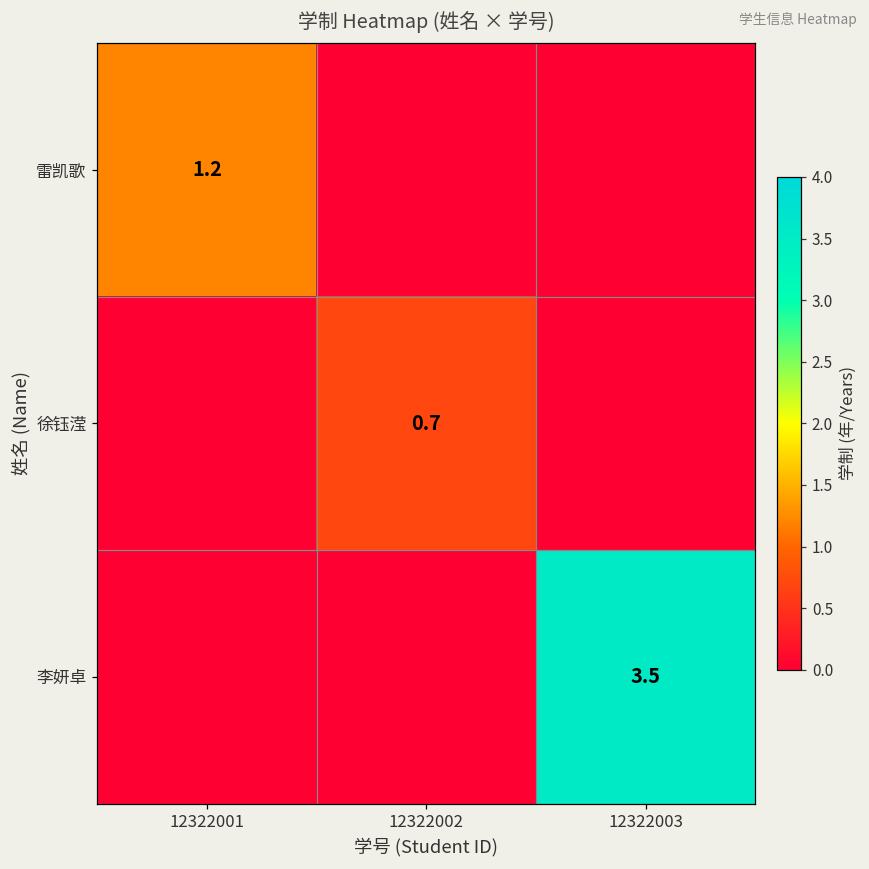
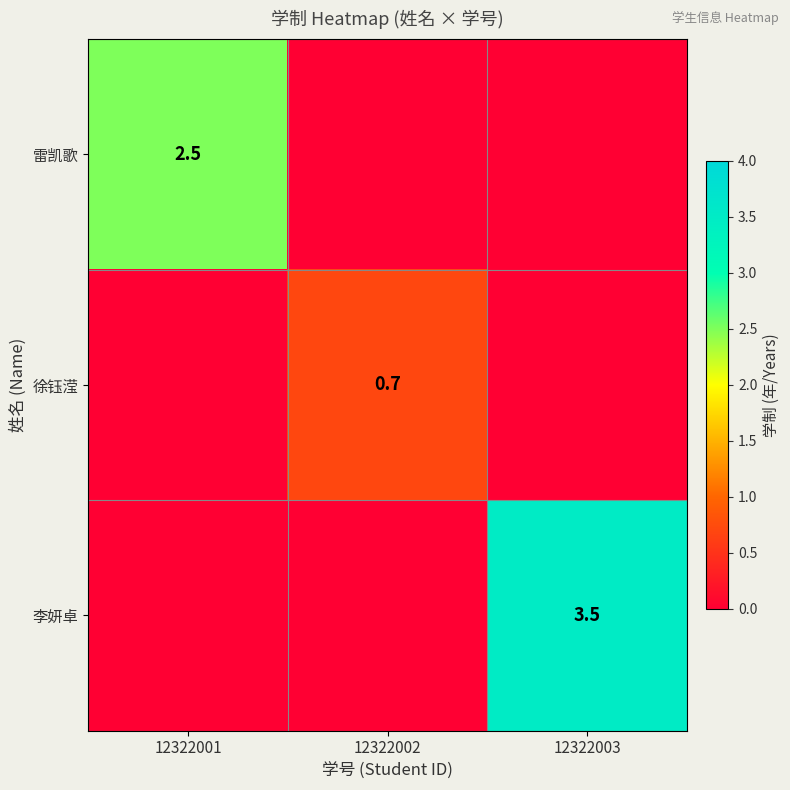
  {
    "雷凯歌": {
-     "12322001": 1.2
+     "12322001": 2.5
    },
    "徐钰滢": {
      "12322002": 0.7
    },
    "李妍卓": {
      "12322003": 3.5
    }
  }
